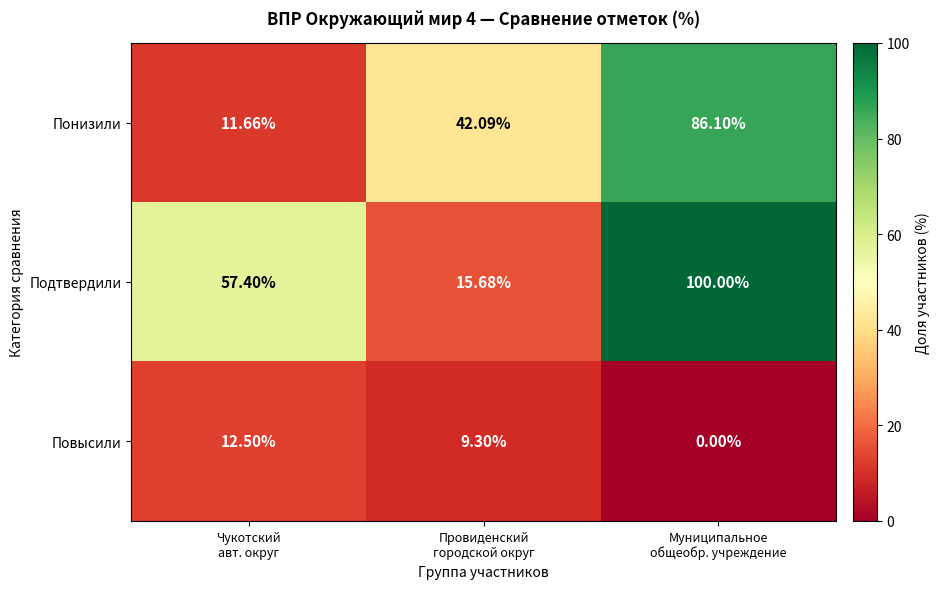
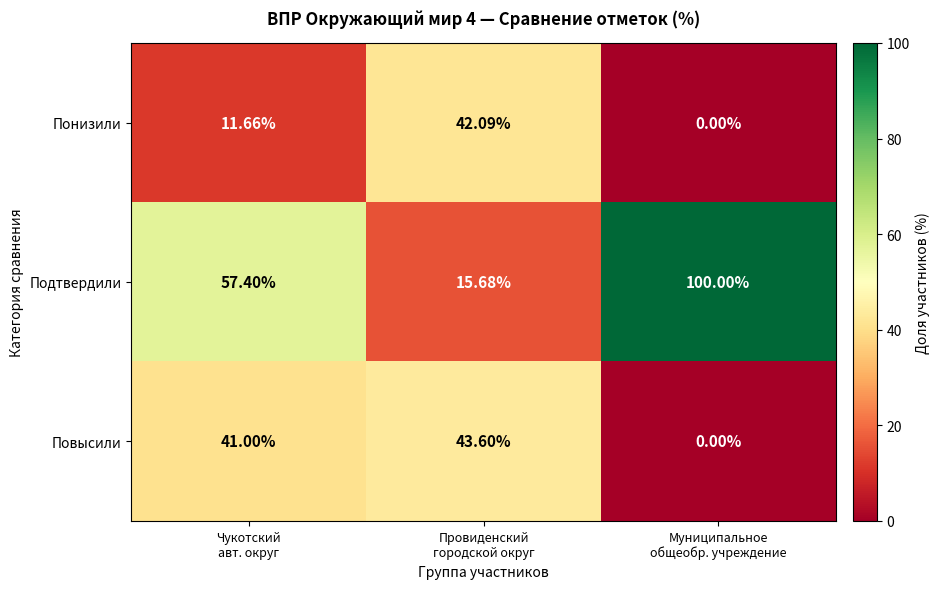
  {
    "Понизили": {
      "Чукотский авт. округ": "11.66%",
      "Провиденский городской округ": "42.09%",
-     "Муниципальное общеобр. учреждение": "86.10%"
+     "Муниципальное общеобр. учреждение": "0.00%"
    },
    "Подтвердили": {
      "Чукотский авт. округ": "57.40%",
      "Провиденский городской округ": "15.68%",
      "Муниципальное общеобр. учреждение": "100.00%"
    },
    "Повысили": {
-     "Чукотский авт. округ": "12.50%",
-     "Провиденский городской округ": "9.30%",
+     "Чукотский авт. округ": "41.00%",
+     "Провиденский городской округ": "43.60%",
      "Муниципальное общеобр. учреждение": "0.00%"
    }
  }
